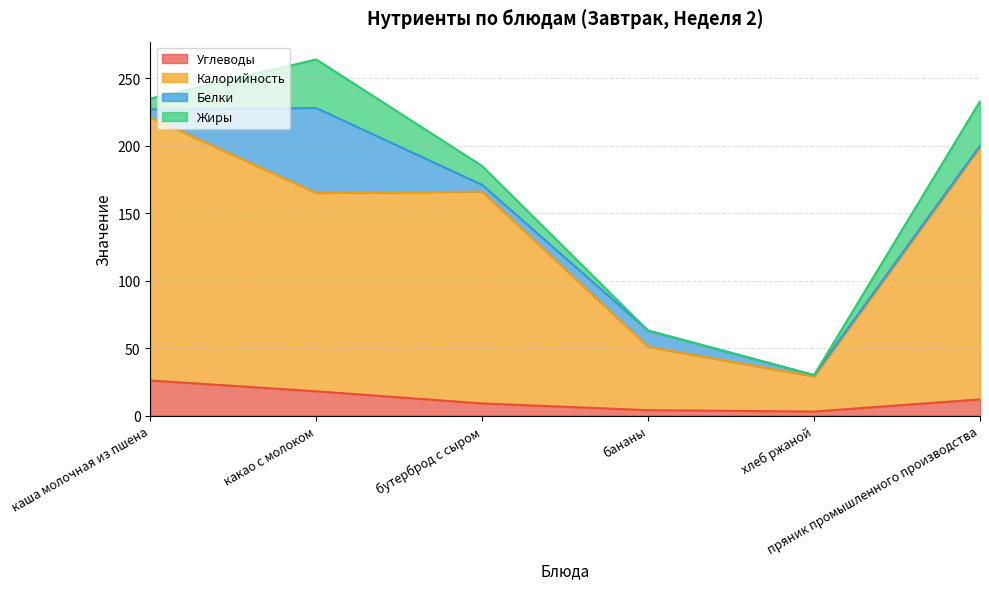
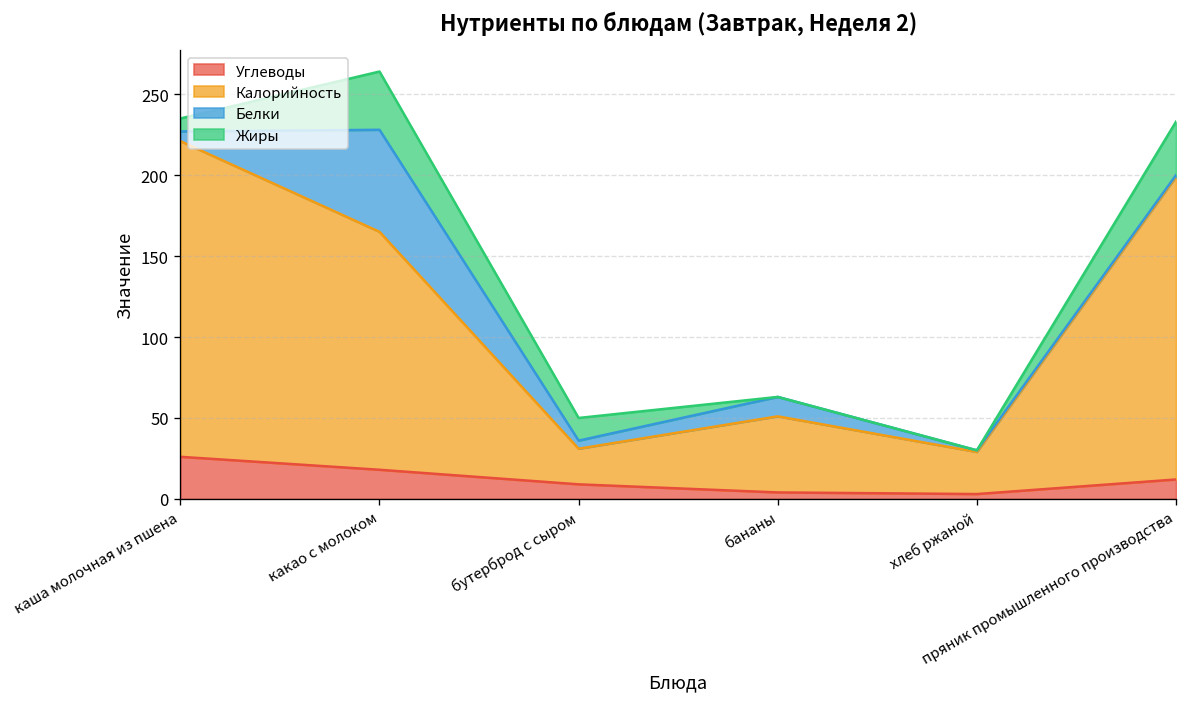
  {
    "Углеводы": {
      "каша молочная из пшена": 26,
      "какао с молоком": 18,
      "бутерброд с сыром": 9,
      "бананы": 4,
      "хлеб ржаной": 3,
      "пряник промышленного производства": 12
    },
    "Калорийность": {
      "каша молочная из пшена": 195,
      "какао с молоком": 147,
-     "бутерброд с сыром": 157,
+     "бутерброд с сыром": 22,
      "бананы": 47
    },
    "Белки": {
      "каша молочная из пшена": 6,
      "какао с молоком": 63,
      "бутерброд с сыром": 5
    },
    "Жиры": {
      "каша молочная из пшена": 8,
      "какао с молоком": 36,
      "бутерброд с сыром": 14,
      "пряник промышленного производства": 33
    }
  }
